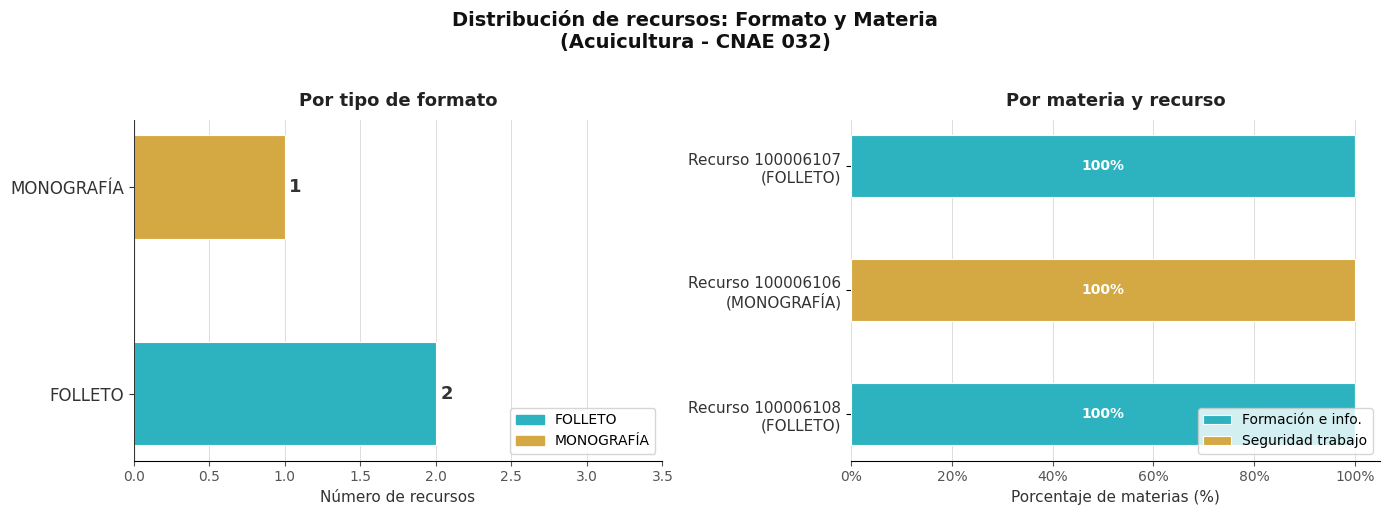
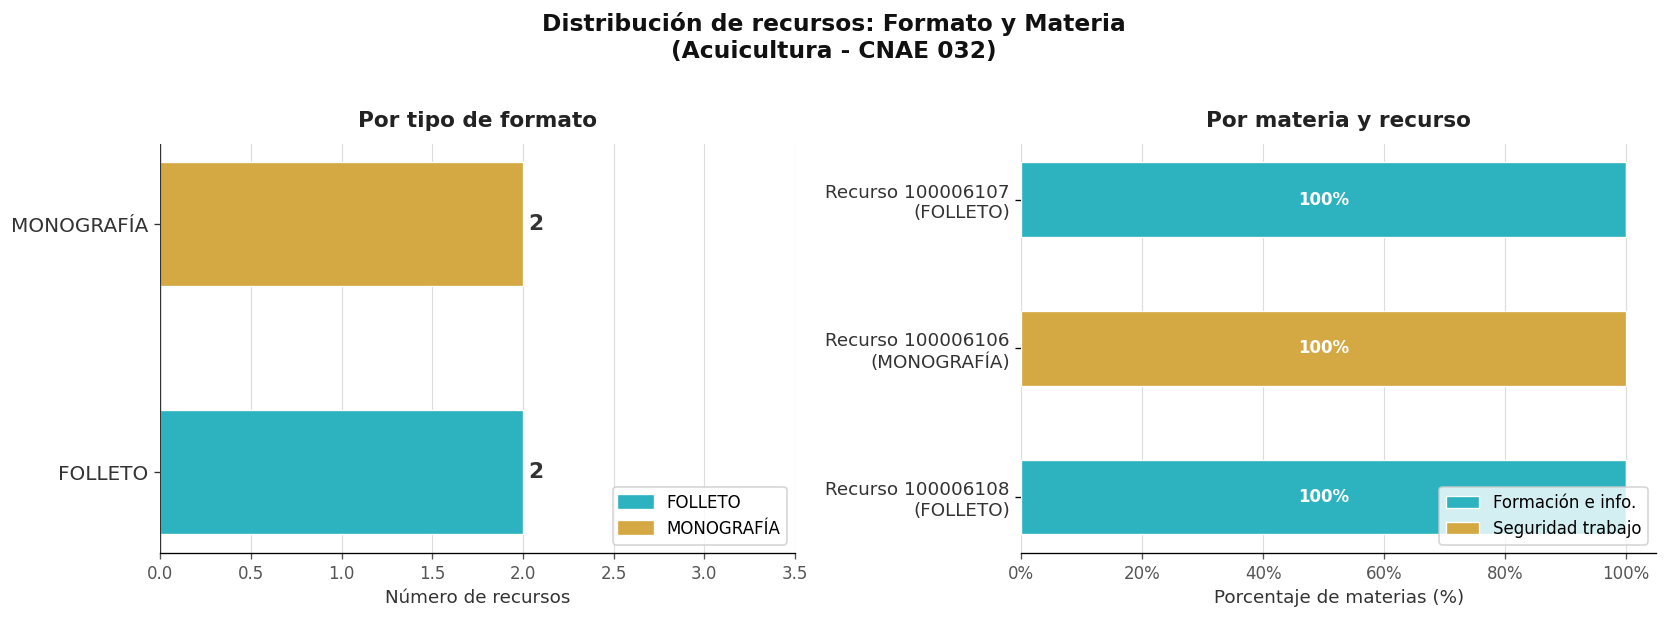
  {
    "Por tipo de formato": {
-     "MONOGRAFÍA": "1",
+     "MONOGRAFÍA": "2",
      "FOLLETO": "2"
    },
    "Por materia y recurso": {
      "Formación e info.": {
        "Recurso 100006107 (FOLLETO)": "100%"
      },
      "Seguridad trabajo": {
        "Recurso 100006106 (MONOGRAFÍA)": "100%"
      }
    }
  }
